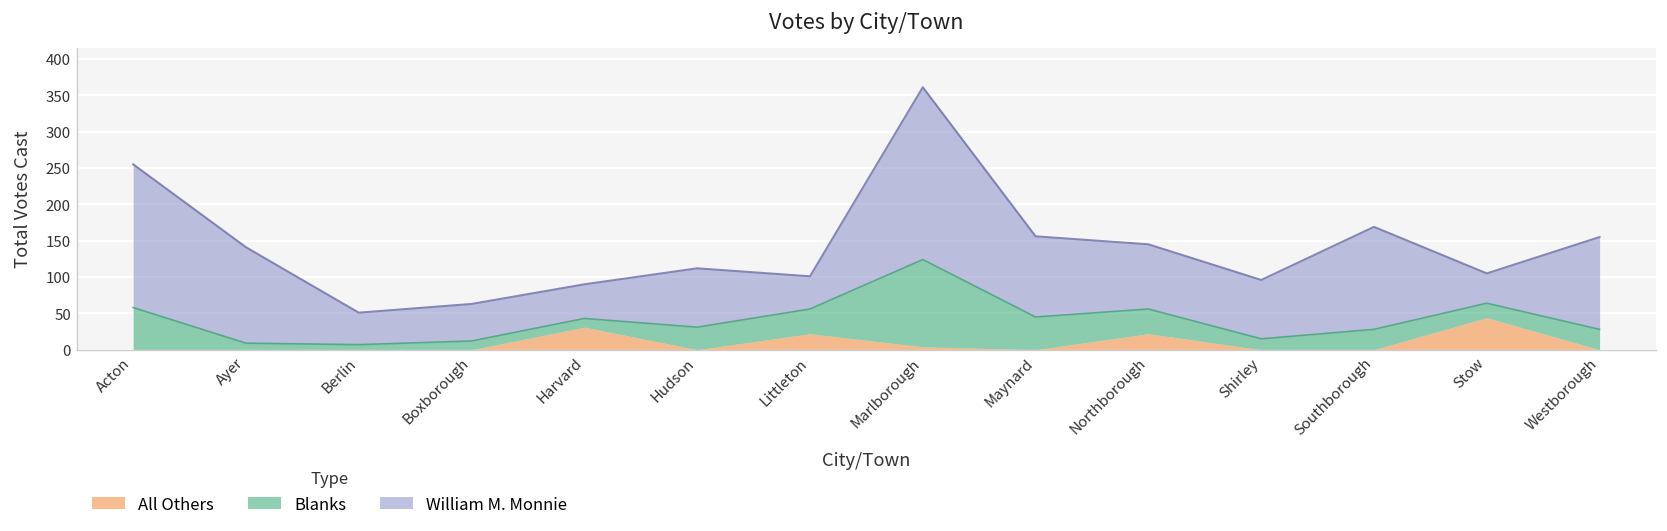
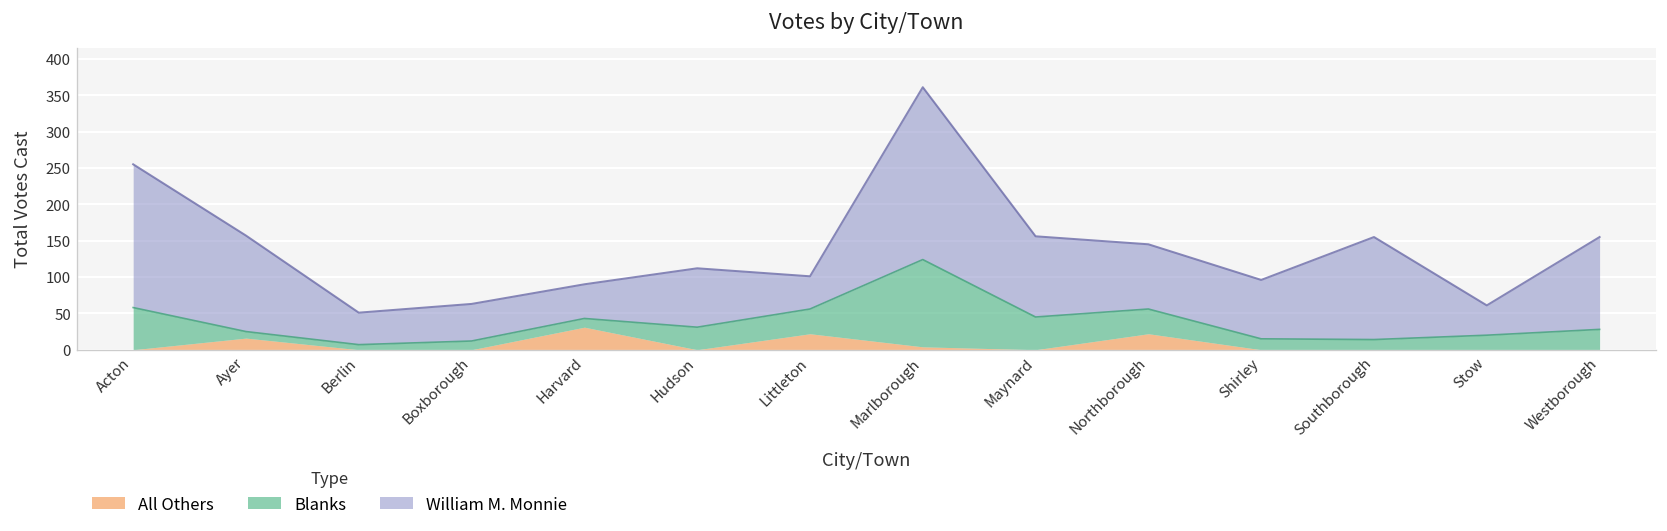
  {
    "All Others": {
      "Acton": 0,
-     "Ayer": 0,
+     "Ayer": 20,
      "Berlin": 0,
      "Boxborough": 0,
      "Harvard": 30,
      "Hudson": 0,
      "Littleton": 20,
      "Maynard": 0,
      "Northborough": 20,
      "Shirley": 0,
      "Southborough": 0,
-     "Stow": 40,
+     "Stow": 0,
      "Westborough": 0
    },
    "Blanks": {
      "Acton": 60,
      "Ayer": 10,
      "Berlin": 10,
      "Boxborough": 10,
      "Harvard": 10,
      "Hudson": 30,
      "Littleton": 30,
      "Marlborough": 120,
      "Maynard": 50,
      "Northborough": 30,
      "Shirley": 20,
-     "Southborough": 30,
+     "Southborough": 10,
      "Stow": 20,
      "Westborough": 30
    },
    "William M. Monnie": {
      "Acton": 200,
      "Ayer": 130,
      "Berlin": 40,
      "Boxborough": 50,
      "Harvard": 50,
      "Hudson": 80,
      "Littleton": 50,
      "Marlborough": 240,
      "Maynard": 110,
      "Northborough": 90,
      "Shirley": 80,
      "Southborough": 140,
      "Stow": 40,
      "Westborough": 130
    }
  }
